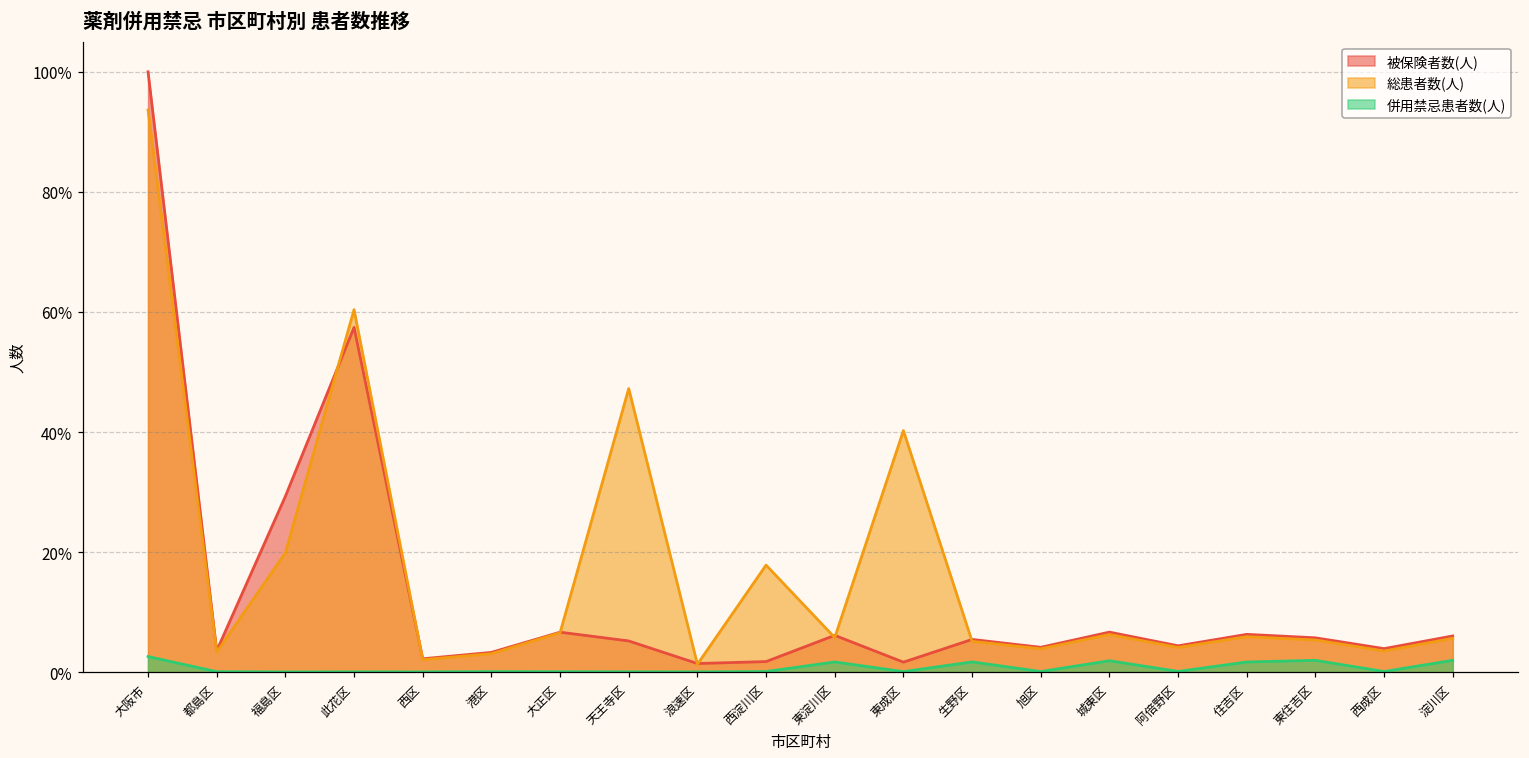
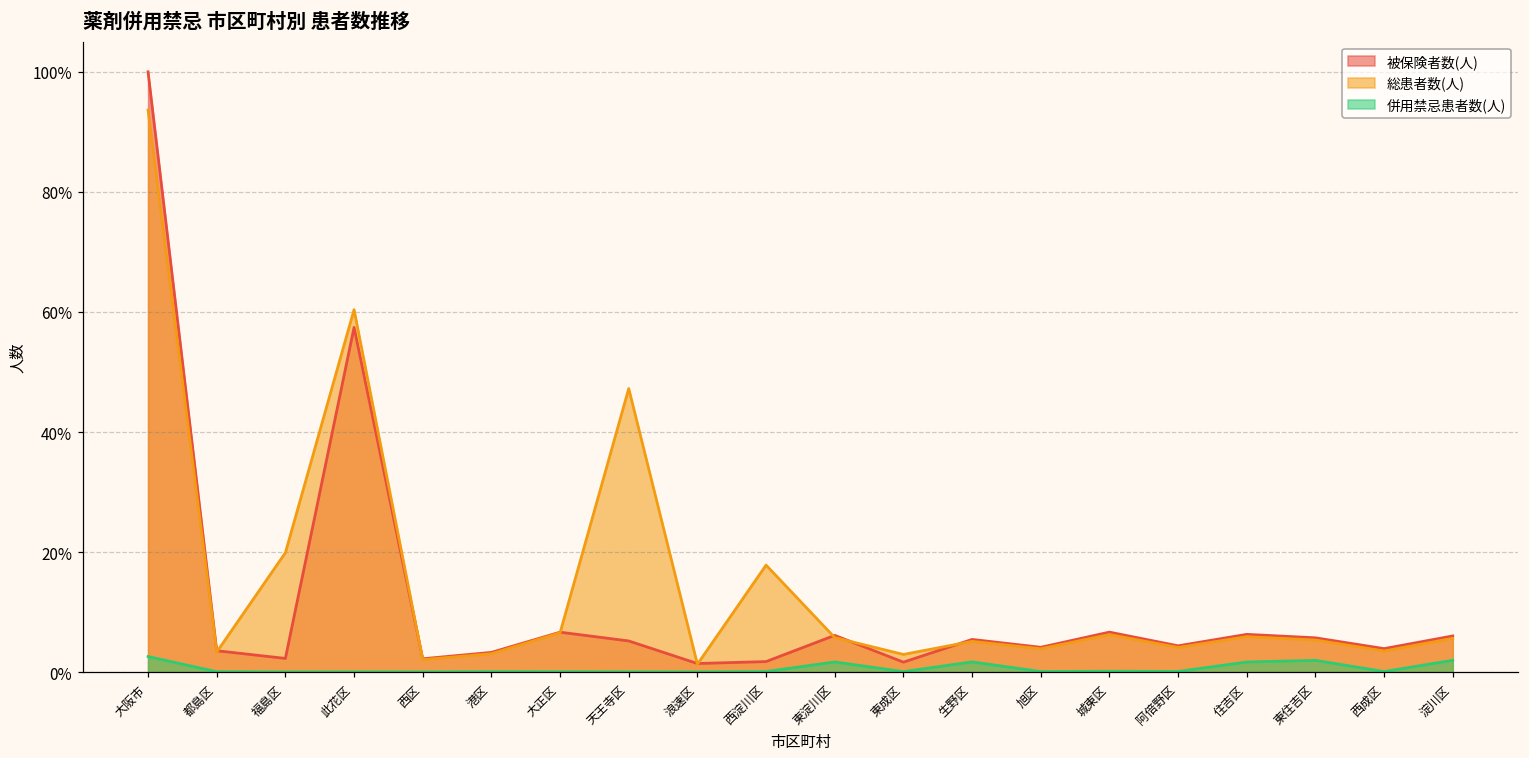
  {
    "被保険者数(人)": {
      "大阪市": "100%",
-     "福島区": "29%",
+     "福島区": "2%",
      "此花区": "57%",
      "天王寺区": "5%",
      "西淀川区": "2%",
      "東成区": "2%"
    },
    "総患者数(人)": {
      "大阪市": "94%",
      "福島区": "20%",
      "此花区": "60%",
      "天王寺区": "47%",
      "西淀川区": "18%",
-     "東成区": "40%"
+     "東成区": "3%"
    },
    "併用禁忌患者数(人)": {
      "大阪市": "3%",
      "都島区": "0%",
      "福島区": "0%",
      "此花区": "0%",
      "西区": "0%",
      "港区": "0%",
      "大正区": "0%",
      "天王寺区": "0%",
      "浪速区": "0%",
      "西淀川区": "0%",
      "東淀川区": "2%",
      "東成区": "0%",
      "生野区": "2%",
      "旭区": "0%",
-     "城東区": "2%",
+     "城東区": "0%",
      "阿倍野区": "0%",
      "住吉区": "2%",
      "東住吉区": "2%",
      "西成区": "0%",
      "淀川区": "2%"
    }
  }
